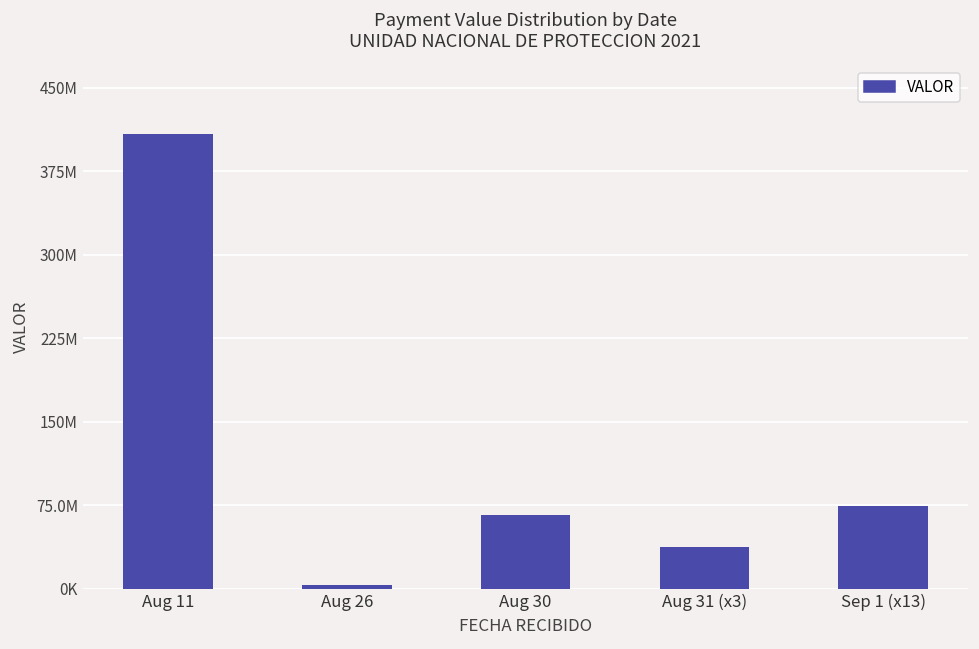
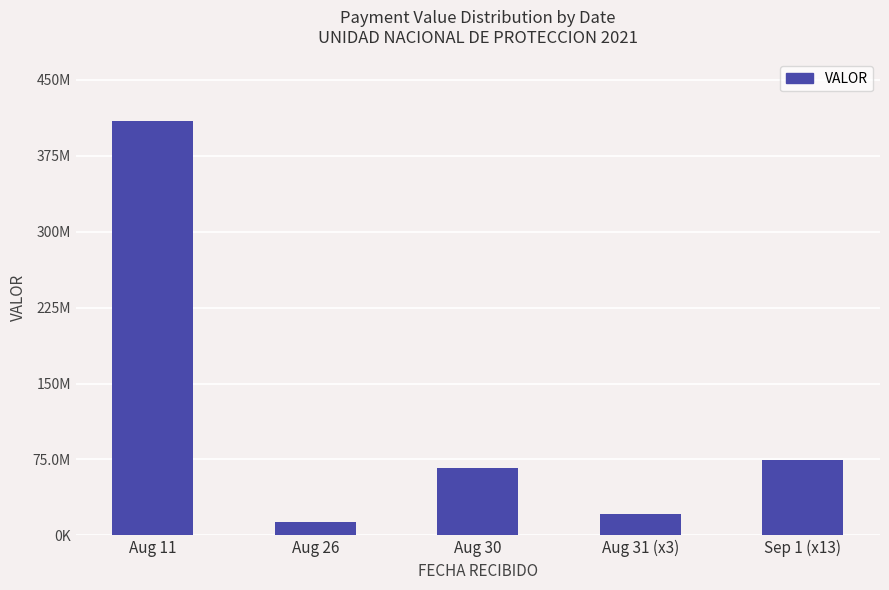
  {
    "Aug 11": 409000000,
-   "Aug 26": 4000000,
+   "Aug 26": 13000000,
    "Aug 30": 67000000,
-   "Aug 31 (x3)": 38000000,
+   "Aug 31 (x3)": 22000000,
    "Sep 1 (x13)": 74000000
  }
